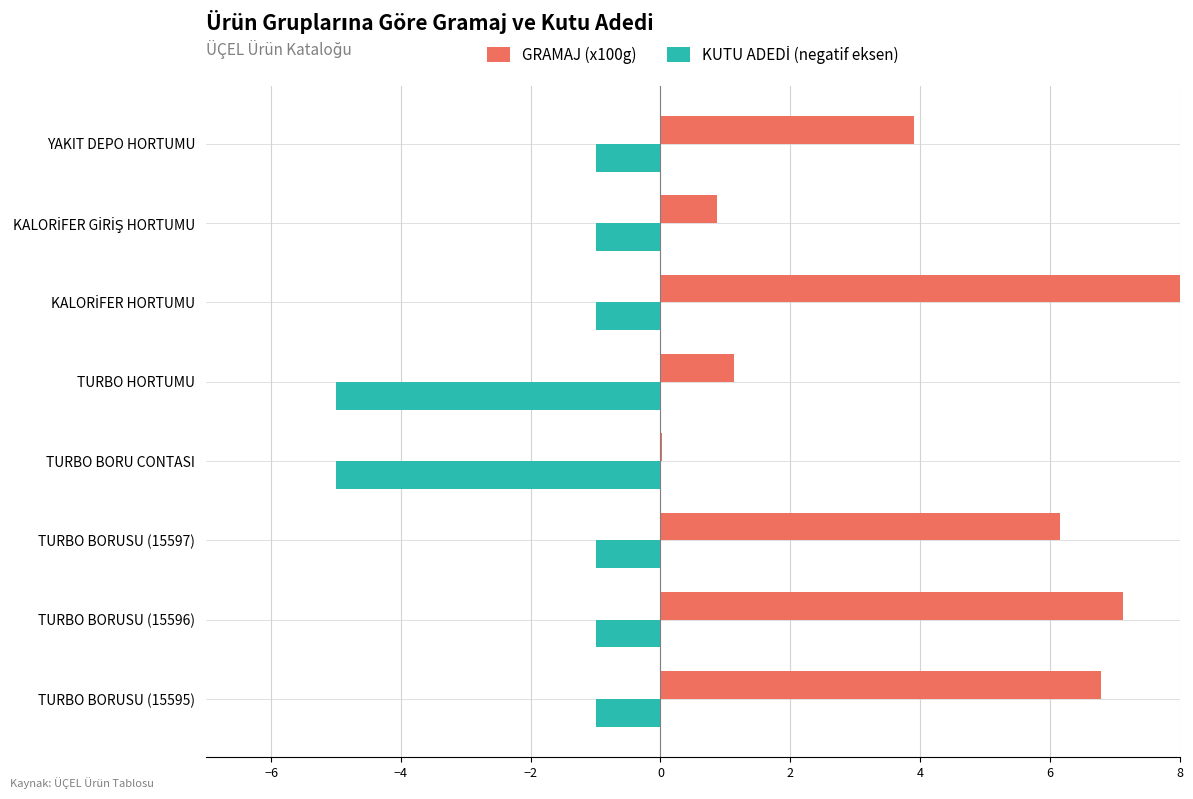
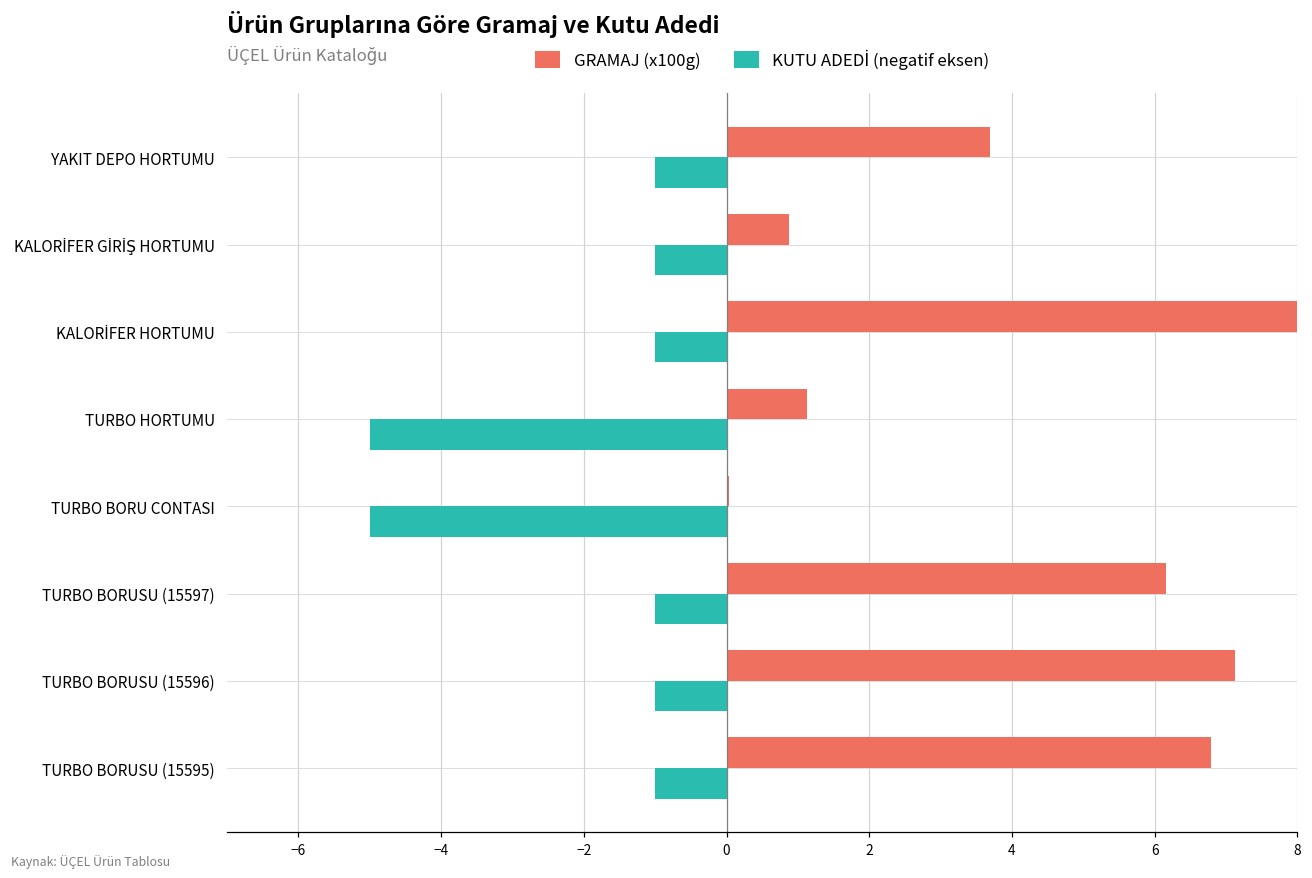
  {
    "GRAMAJ (x100g)": {
-     "YAKIT DEPO HORTUMU": 3.9,
+     "YAKIT DEPO HORTUMU": 3.7,
      "KALORİFER GİRİŞ HORTUMU": 0.9,
      "TURBO HORTUMU": 1.1,
      "TURBO BORUSU (15597)": 6.2,
      "TURBO BORUSU (15596)": 7.1,
      "TURBO BORUSU (15595)": 6.8
    },
    "KUTU ADEDİ (negatif eksen)": {
      "YAKIT DEPO HORTUMU": -1.0,
      "KALORİFER GİRİŞ HORTUMU": -1.0,
      "KALORİFER HORTUMU": -1.0,
      "TURBO HORTUMU": -5.0,
      "TURBO BORU CONTASI": -5.0,
      "TURBO BORUSU (15597)": -1.0,
      "TURBO BORUSU (15596)": -1.0,
      "TURBO BORUSU (15595)": -1.0
    }
  }
